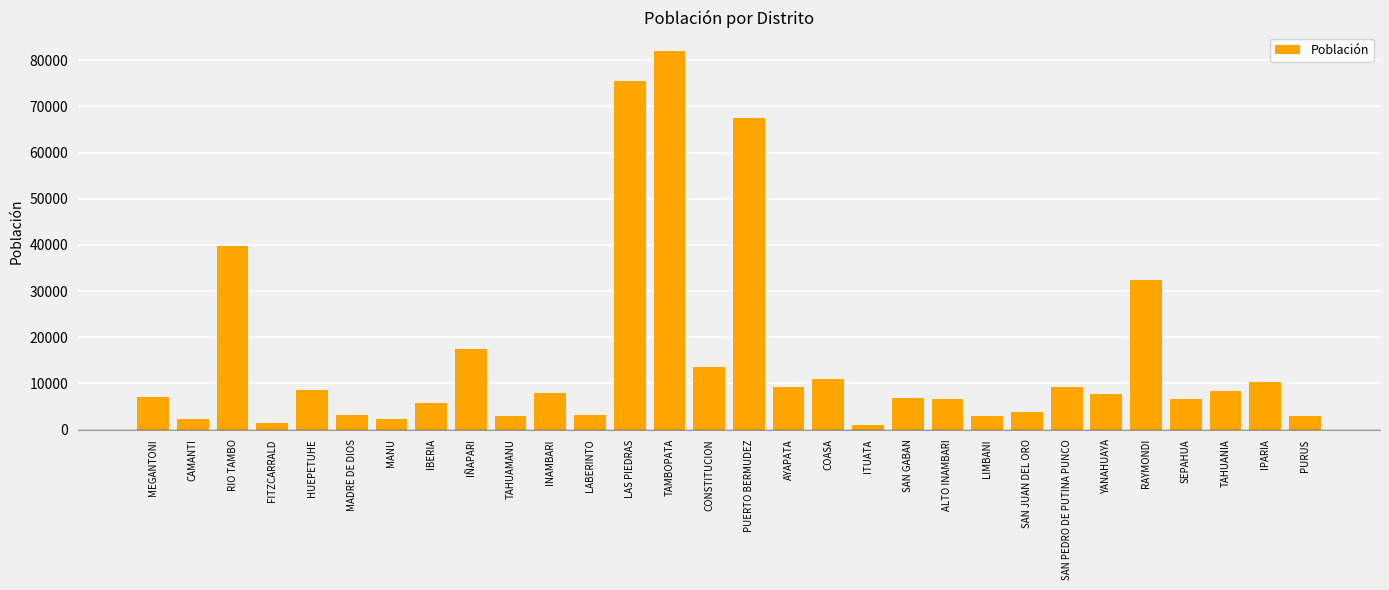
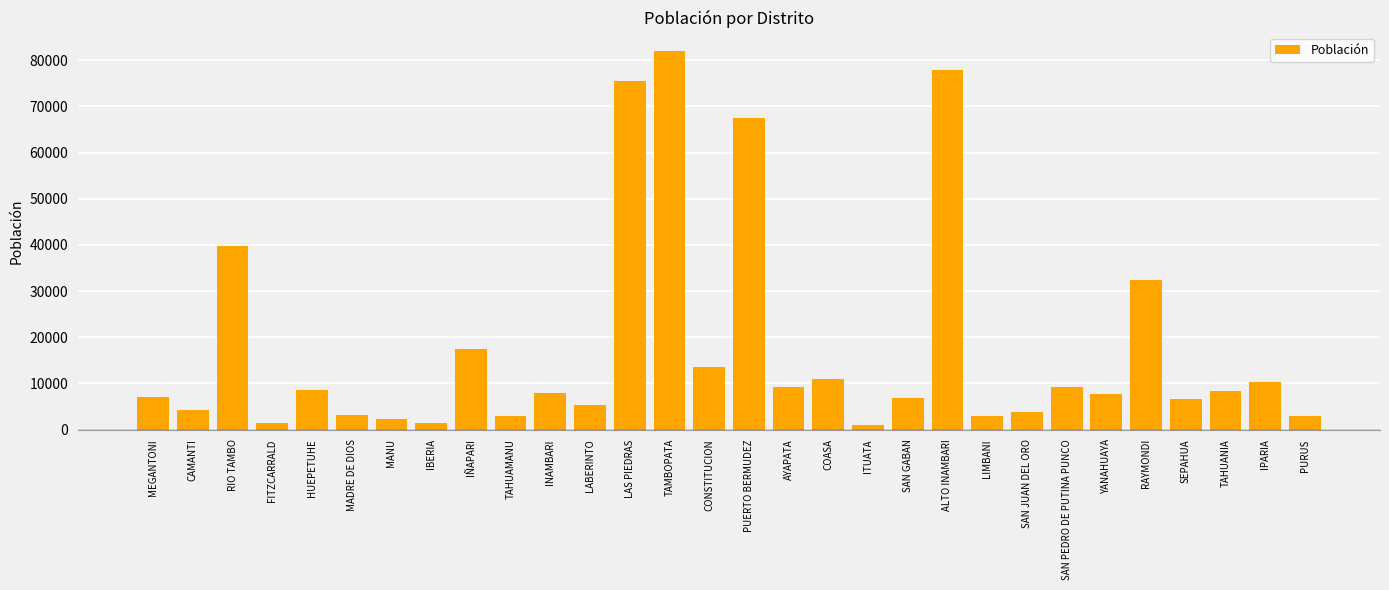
  {
    "MEGANTONI": 7000,
-   "CAMANTI": 2000,
+   "CAMANTI": 4000,
    "RIO TAMBO": 40000,
    "FITZCARRALD": 1000,
    "HUEPETUHE": 9000,
    "MADRE DE DIOS": 3000,
    "MANU": 2000,
-   "IBERIA": 6000,
+   "IBERIA": 1000,
    "IÑAPARI": 18000,
    "TAHUAMANU": 3000,
    "INAMBARI": 8000,
-   "LABERINTO": 3000,
+   "LABERINTO": 5000,
    "LAS PIEDRAS": 75000,
    "TAMBOPATA": 82000,
    "CONSTITUCION": 14000,
    "PUERTO BERMUDEZ": 68000,
    "AYAPATA": 9000,
    "COASA": 11000,
    "ITUATA": 1000,
    "SAN GABAN": 7000,
-   "ALTO INAMBARI": 7000,
+   "ALTO INAMBARI": 78000,
    "LIMBANI": 3000,
    "SAN JUAN DEL ORO": 4000,
    "SAN PEDRO DE PUTINA PUNCO": 9000,
    "YANAHUAYA": 8000,
    "RAYMONDI": 32000,
    "SEPAHUA": 7000,
    "TAHUANIA": 8000,
    "IPARIA": 10000,
    "PURUS": 3000
  }
